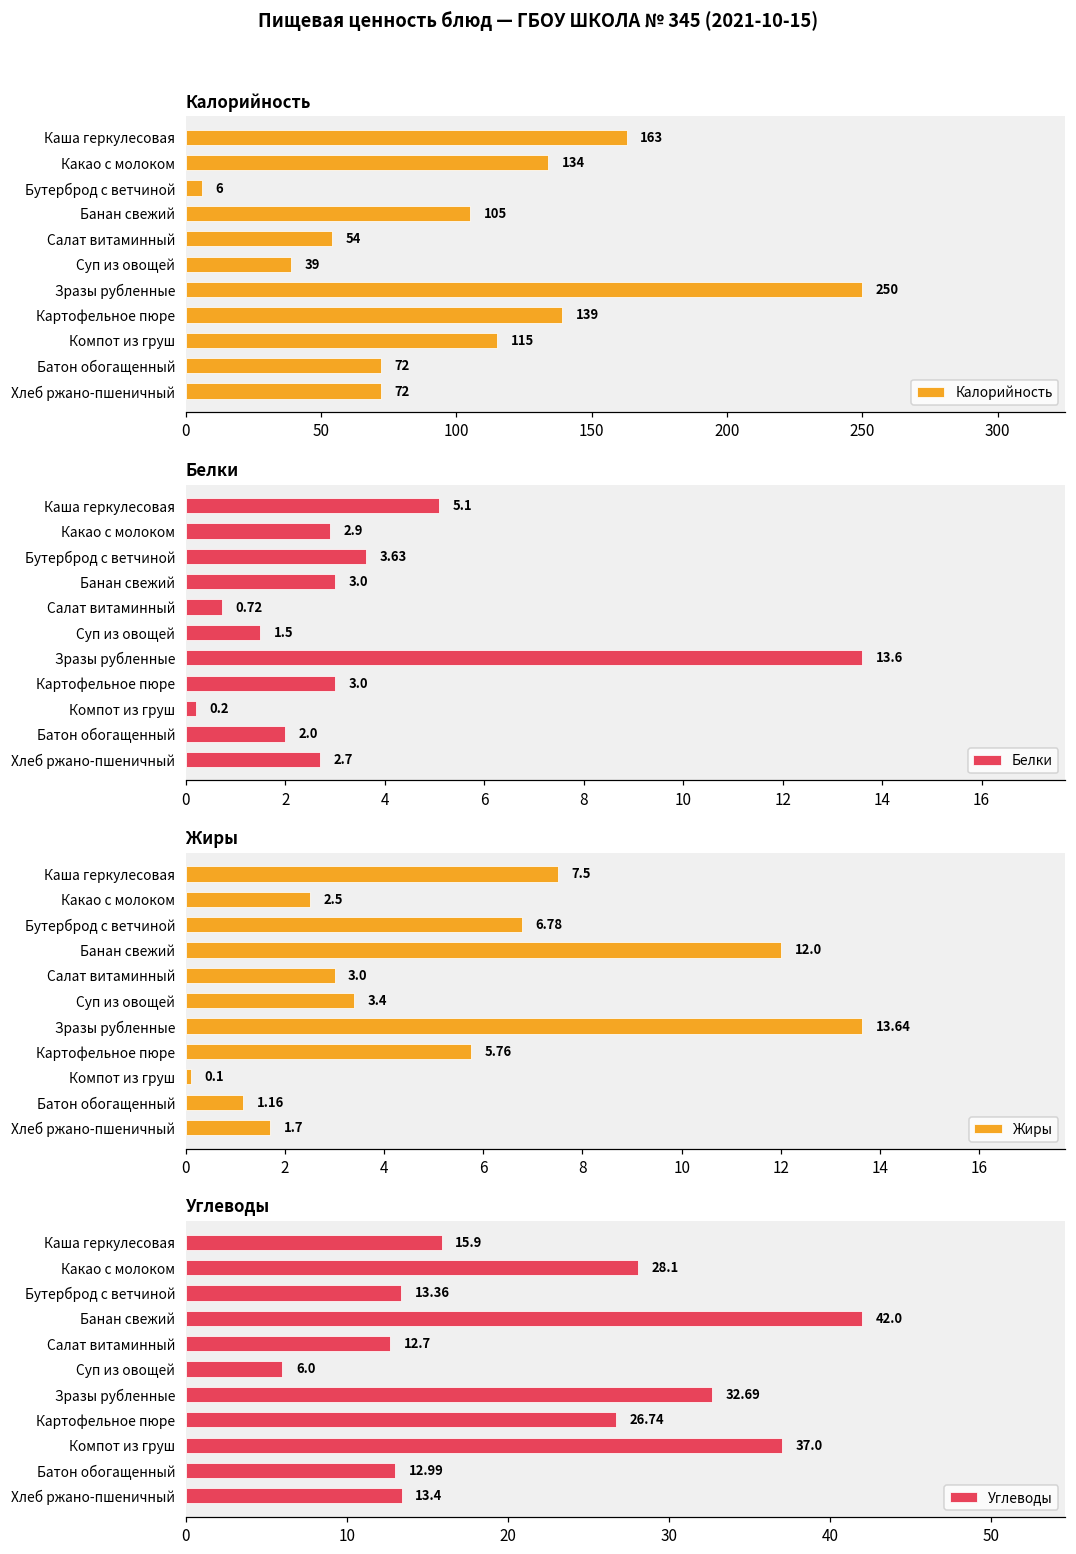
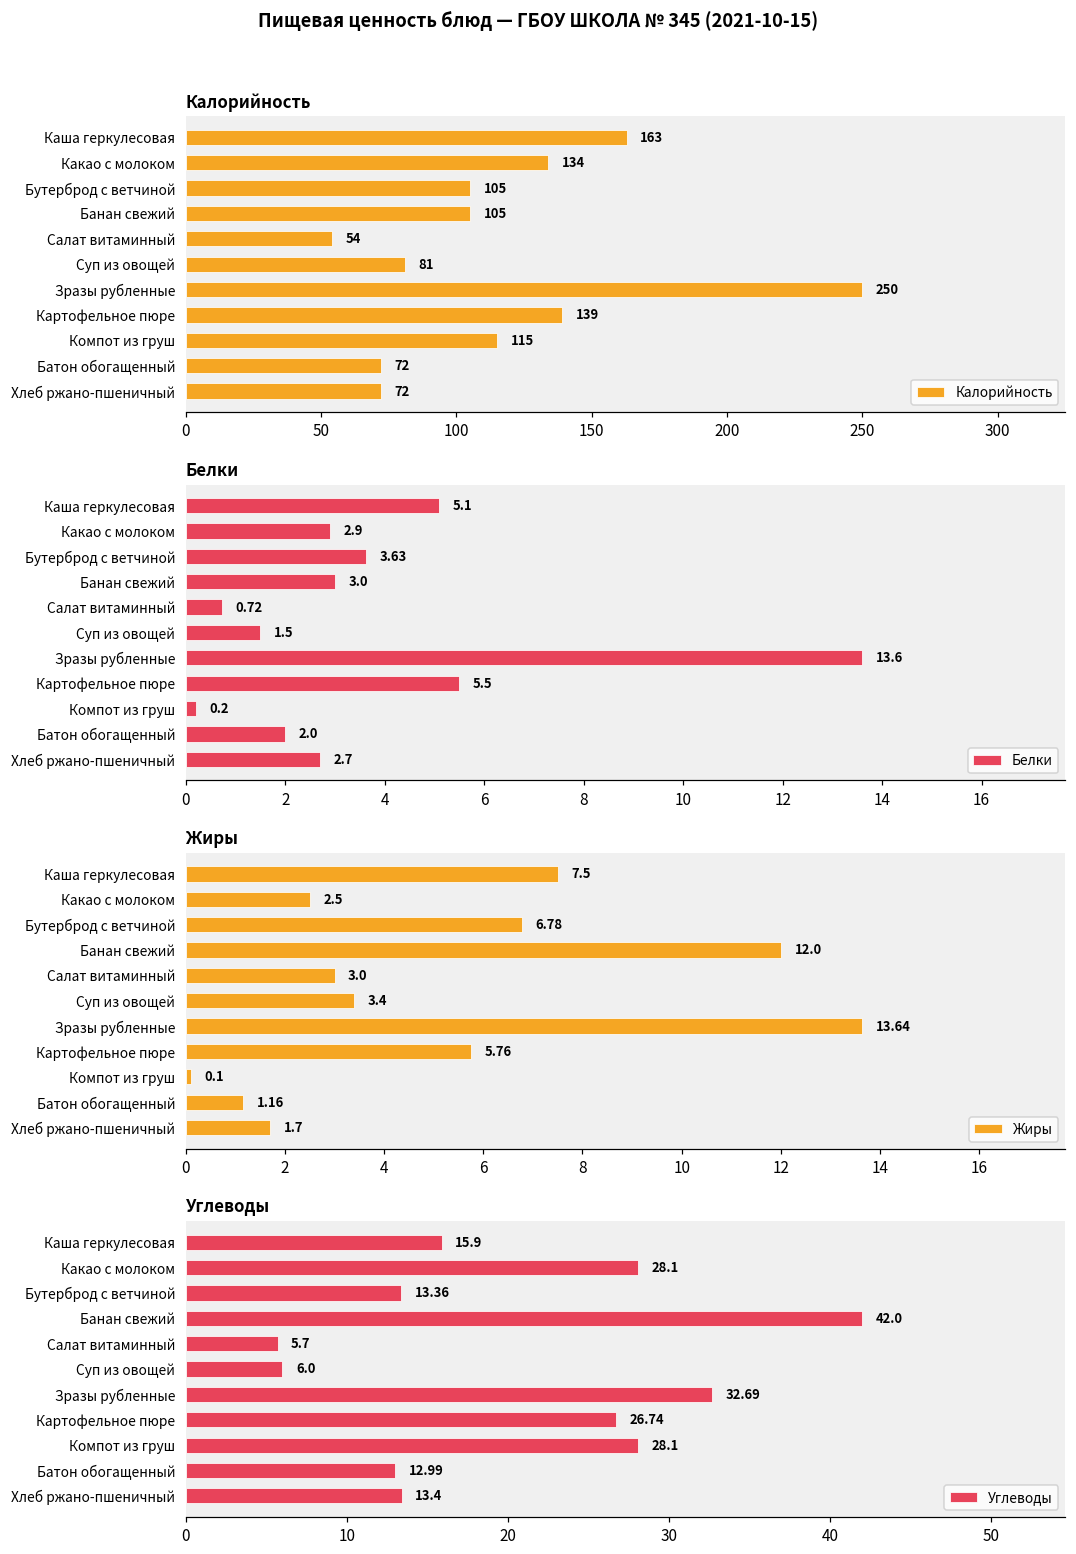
  {
    "Калорийность": {
      "Каша геркулесовая": 163,
      "Какао с молоком": 134,
-     "Бутерброд с ветчиной": 6,
+     "Бутерброд с ветчиной": 105,
      "Банан свежий": 105,
      "Салат витаминный": 54,
-     "Суп из овощей": 39,
+     "Суп из овощей": 81,
      "Зразы рубленные": 250,
      "Картофельное пюре": 139,
      "Компот из груш": 115,
      "Батон обогащенный": 72,
      "Хлеб ржано-пшеничный": 72
    },
    "Белки": {
      "Каша геркулесовая": 5.1,
      "Какао с молоком": 2.9,
      "Бутерброд с ветчиной": 3.63,
      "Банан свежий": 3.0,
      "Салат витаминный": 0.72,
      "Суп из овощей": 1.5,
      "Зразы рубленные": 13.6,
-     "Картофельное пюре": 3.0,
+     "Картофельное пюре": 5.5,
      "Компот из груш": 0.2,
      "Батон обогащенный": 2.0,
      "Хлеб ржано-пшеничный": 2.7
    },
    "Жиры": {
      "Каша геркулесовая": 7.5,
      "Какао с молоком": 2.5,
      "Бутерброд с ветчиной": 6.78,
      "Банан свежий": 12.0,
      "Салат витаминный": 3.0,
      "Суп из овощей": 3.4,
      "Зразы рубленные": 13.64,
      "Картофельное пюре": 5.76,
      "Компот из груш": 0.1,
      "Батон обогащенный": 1.16,
      "Хлеб ржано-пшеничный": 1.7
    },
    "Углеводы": {
      "Каша геркулесовая": 15.9,
      "Какао с молоком": 28.1,
      "Бутерброд с ветчиной": 13.36,
      "Банан свежий": 42.0,
-     "Салат витаминный": 12.7,
+     "Салат витаминный": 5.7,
      "Суп из овощей": 6.0,
      "Зразы рубленные": 32.69,
      "Картофельное пюре": 26.74,
-     "Компот из груш": 37.0,
+     "Компот из груш": 28.1,
      "Батон обогащенный": 12.99,
      "Хлеб ржано-пшеничный": 13.4
    }
  }
